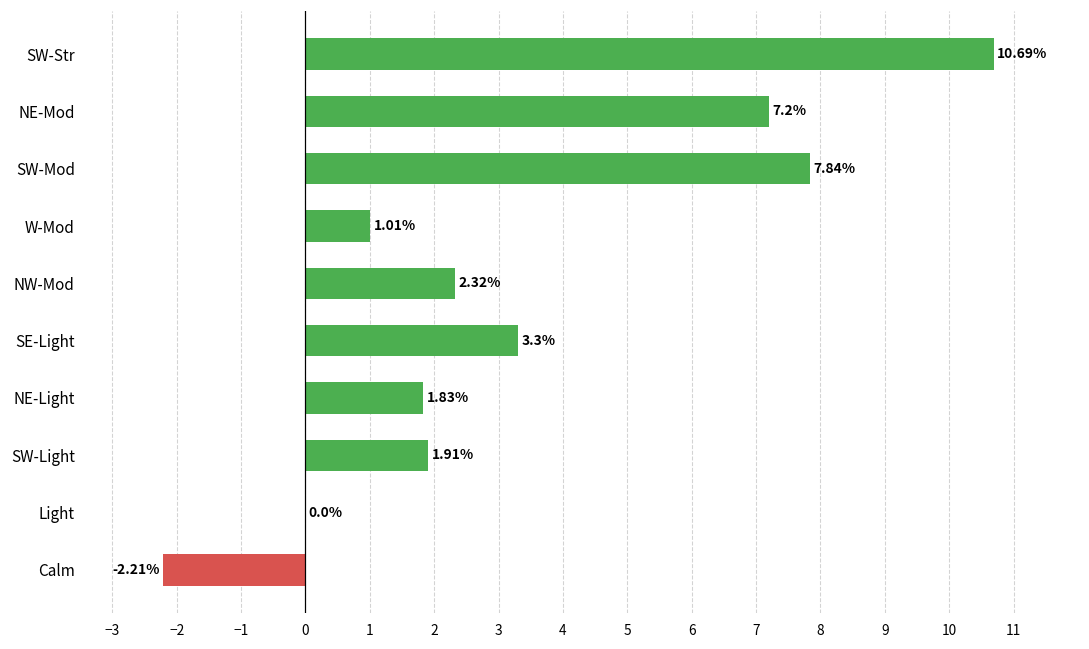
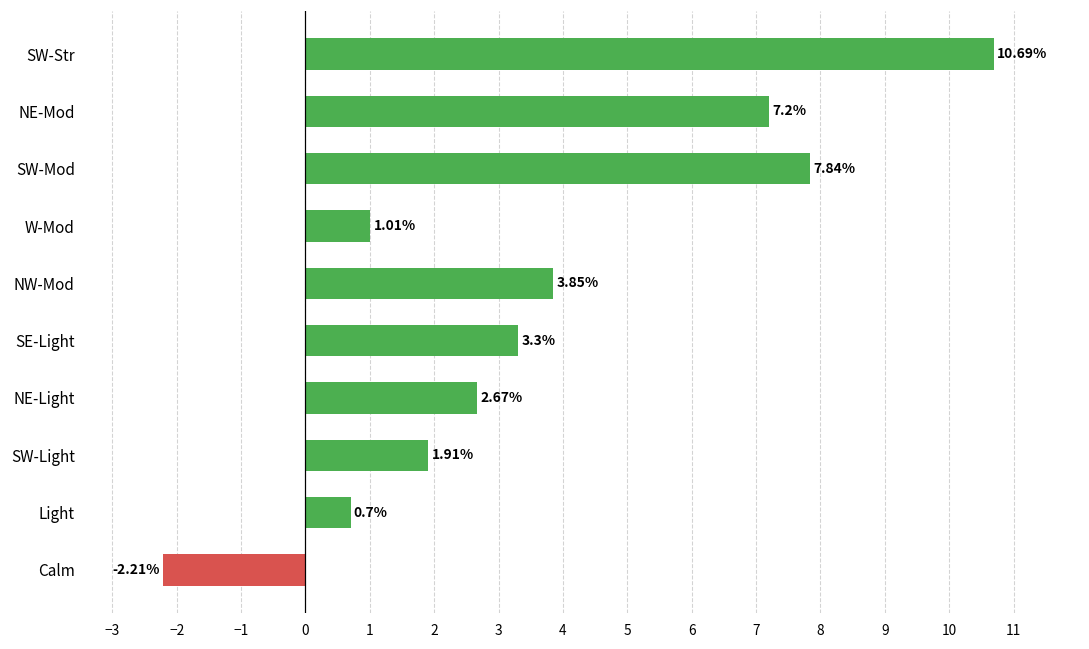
  {
    "SW-Str": "10.69%",
    "NE-Mod": "7.2%",
    "SW-Mod": "7.84%",
    "W-Mod": "1.01%",
-   "NW-Mod": "2.32%",
+   "NW-Mod": "3.85%",
    "SE-Light": "3.3%",
-   "NE-Light": "1.83%",
+   "NE-Light": "2.67%",
    "SW-Light": "1.91%",
-   "Light": "0.0%",
+   "Light": "0.7%",
    "Calm": "-2.21%"
  }
